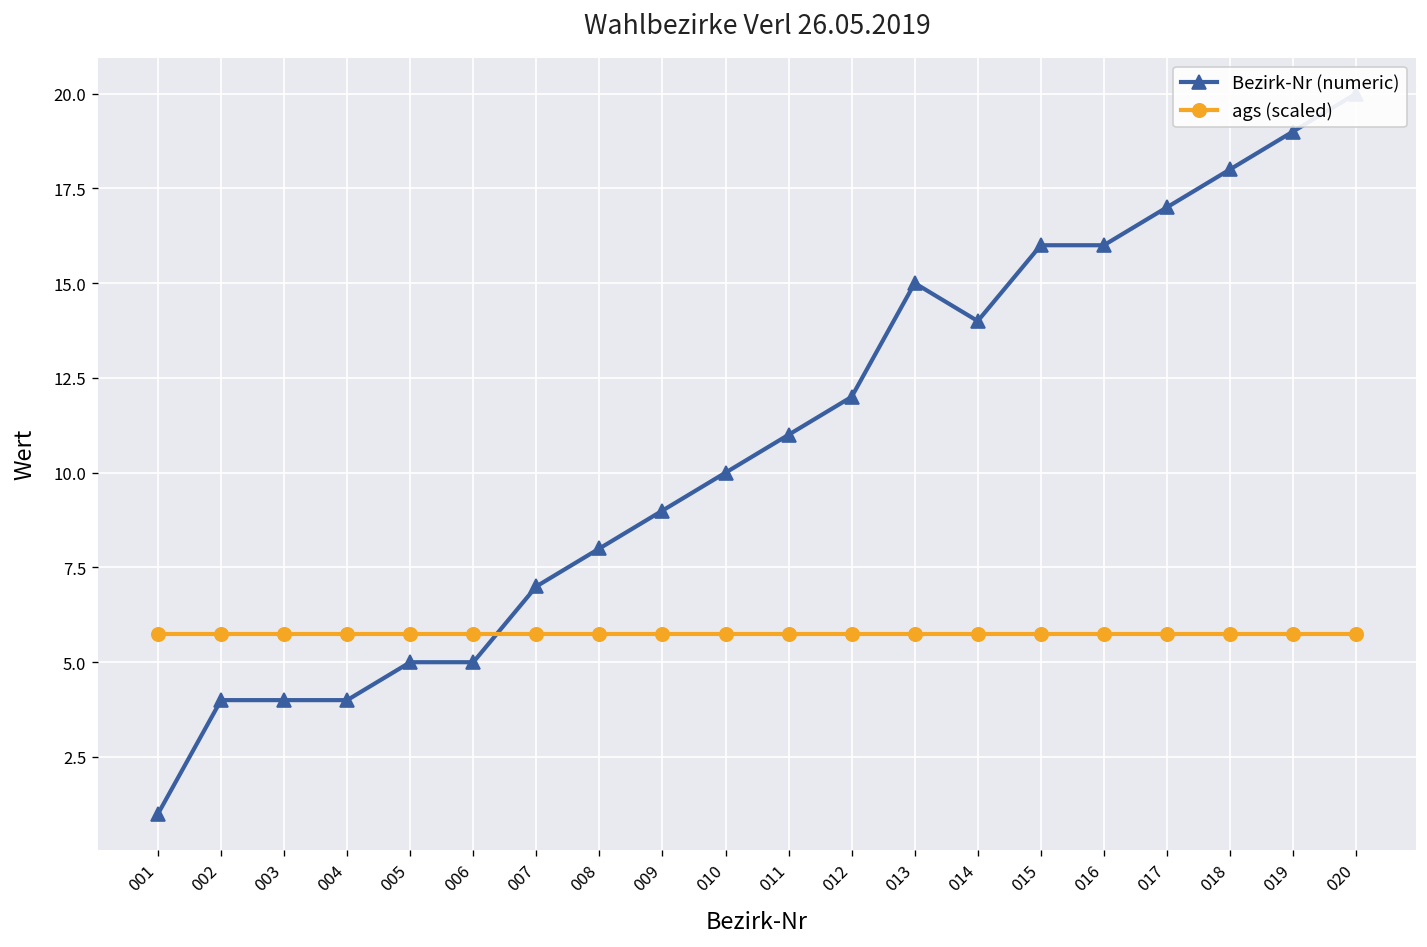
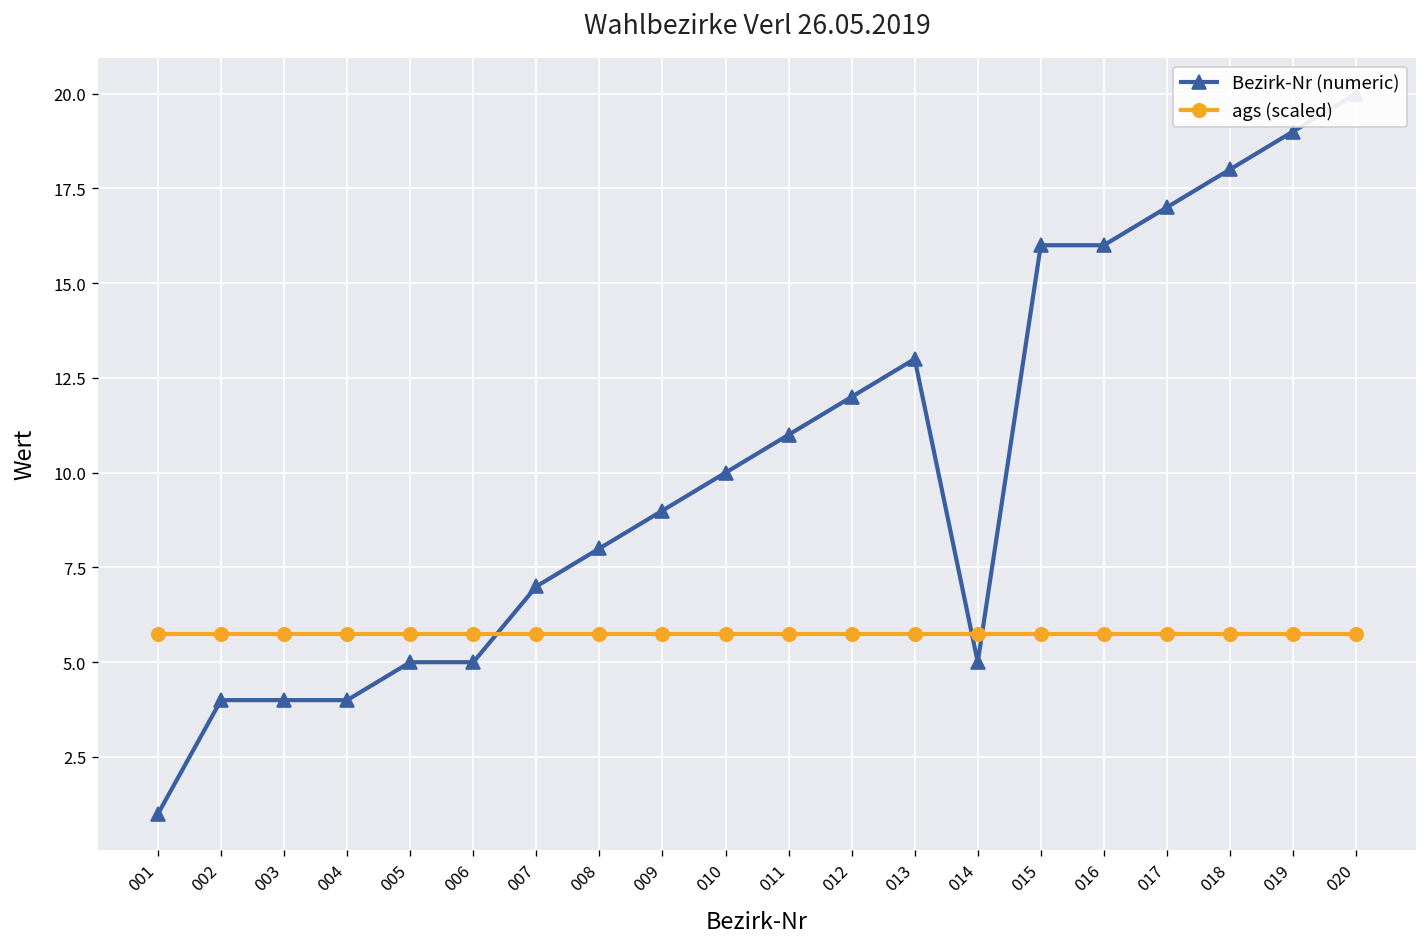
  {
    "Bezirk-Nr (numeric)": {
      "001": 1,
      "002": 4,
      "003": 4,
      "004": 4,
      "005": 5,
      "006": 5,
      "007": 7,
      "008": 8,
      "009": 9,
      "010": 10,
      "011": 11,
      "012": 12,
-     "013": 15,
-     "014": 14,
+     "013": 13,
+     "014": 5,
      "015": 16,
      "016": 16,
      "017": 17,
      "018": 18
    },
    "ags (scaled)": {
      "001": 5.8,
      "002": 5.8,
      "003": 5.8,
      "004": 5.8,
      "005": 5.8,
      "006": 5.8,
      "007": 5.8,
      "008": 5.8,
      "009": 5.8,
      "010": 5.8,
      "011": 5.8,
      "012": 5.8,
      "013": 5.8,
      "014": 5.8,
      "015": 5.8,
      "016": 5.8,
      "017": 5.8,
      "018": 5.8,
      "019": 5.8,
      "020": 5.8
    }
  }
